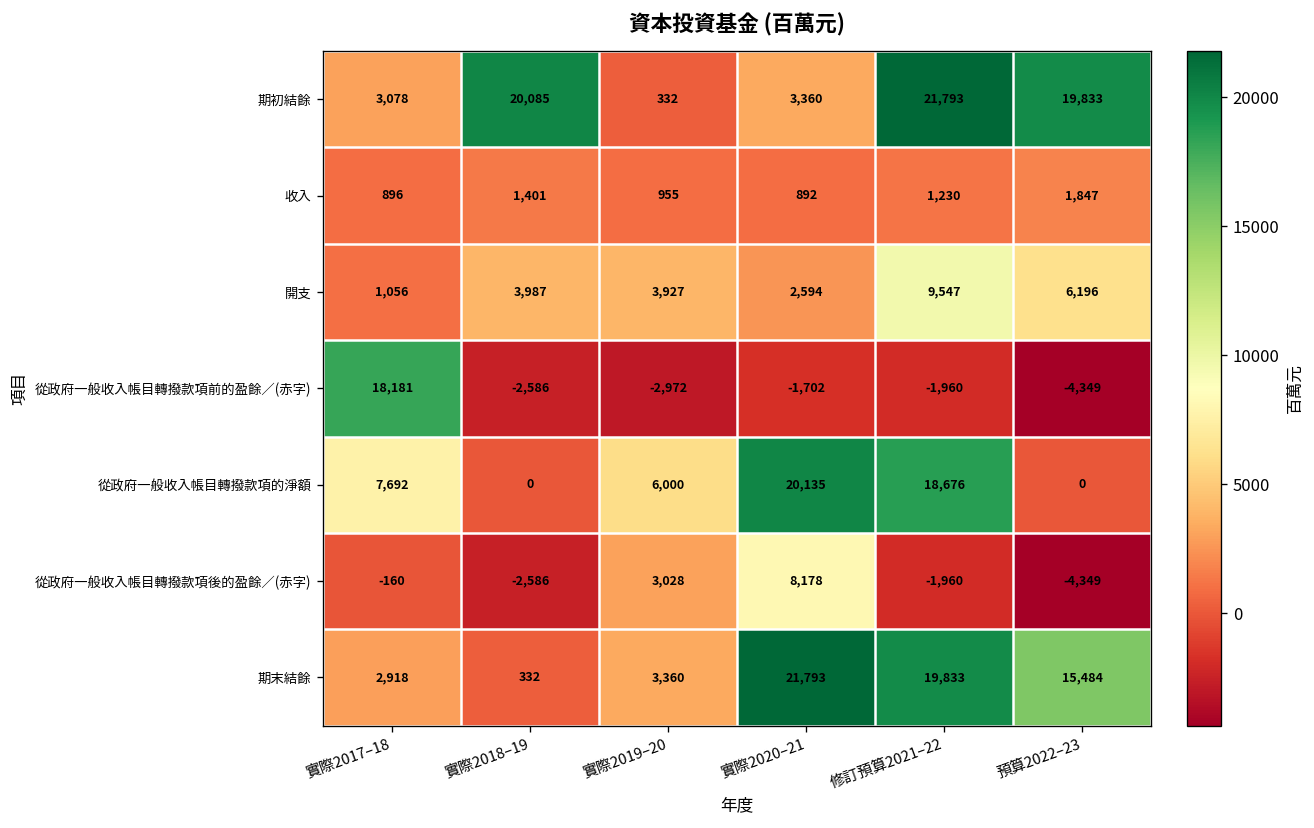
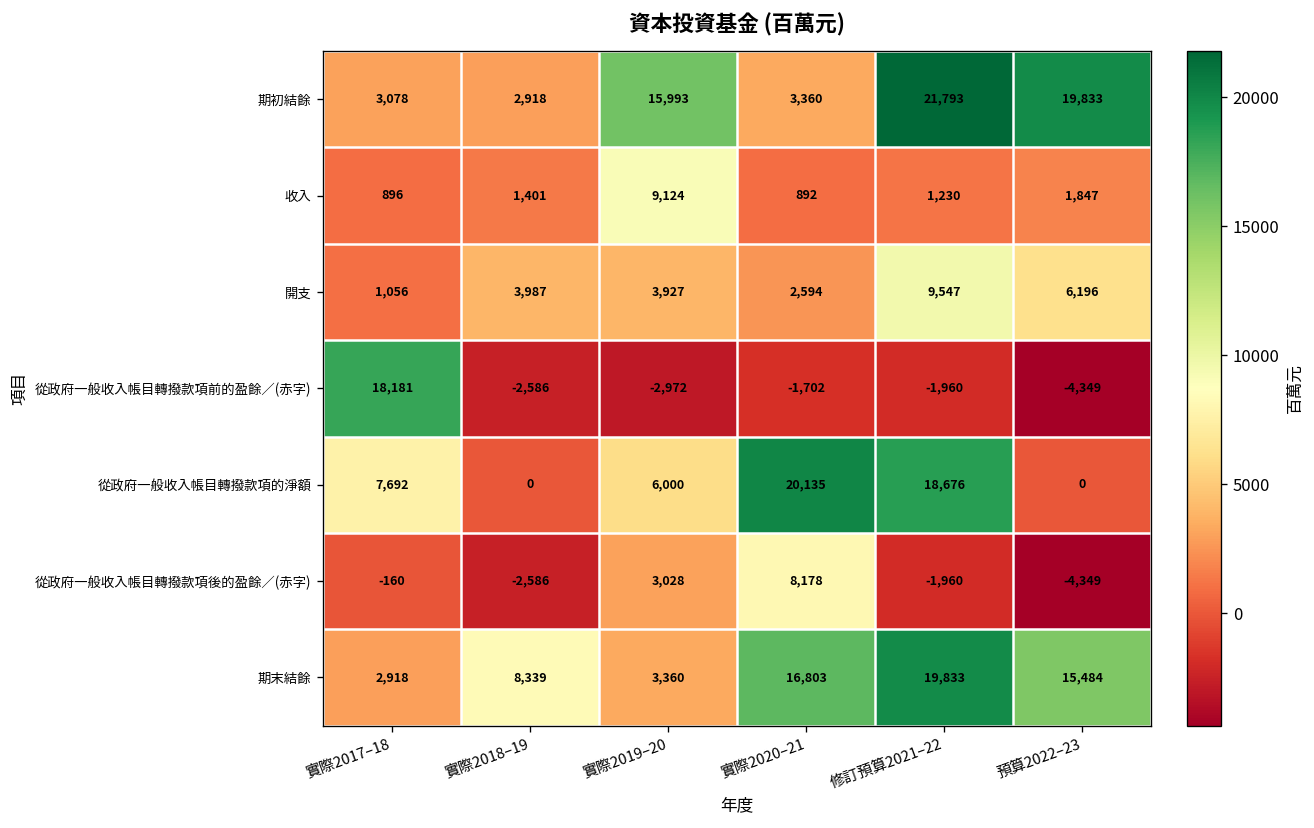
  {
    "期初結餘": {
      "實際2017–18": "3,078",
-     "實際2018–19": "20,085",
-     "實際2019–20": "332",
+     "實際2018–19": "2,918",
+     "實際2019–20": "15,993",
      "實際2020–21": "3,360",
      "修訂預算2021–22": "21,793",
      "預算2022–23": "19,833"
    },
    "收入": {
      "實際2017–18": "896",
      "實際2018–19": "1,401",
-     "實際2019–20": "955",
+     "實際2019–20": "9,124",
      "實際2020–21": "892",
      "修訂預算2021–22": "1,230",
      "預算2022–23": "1,847"
    },
    "開支": {
      "實際2017–18": "1,056",
      "實際2018–19": "3,987",
      "實際2019–20": "3,927",
      "實際2020–21": "2,594",
      "修訂預算2021–22": "9,547",
      "預算2022–23": "6,196"
    },
    "從政府一般收入帳目轉撥款項前的盈餘／(赤字)": {
      "實際2017–18": "18,181",
      "實際2018–19": "-2,586",
      "實際2019–20": "-2,972",
      "實際2020–21": "-1,702",
      "修訂預算2021–22": "-1,960",
      "預算2022–23": "-4,349"
    },
    "從政府一般收入帳目轉撥款項的淨額": {
      "實際2017–18": "7,692",
      "實際2018–19": "0",
      "實際2019–20": "6,000",
      "實際2020–21": "20,135",
      "修訂預算2021–22": "18,676",
      "預算2022–23": "0"
    },
    "從政府一般收入帳目轉撥款項後的盈餘／(赤字)": {
      "實際2017–18": "-160",
      "實際2018–19": "-2,586",
      "實際2019–20": "3,028",
      "實際2020–21": "8,178",
      "修訂預算2021–22": "-1,960",
      "預算2022–23": "-4,349"
    },
    "期末結餘": {
      "實際2017–18": "2,918",
-     "實際2018–19": "332",
+     "實際2018–19": "8,339",
      "實際2019–20": "3,360",
-     "實際2020–21": "21,793",
+     "實際2020–21": "16,803",
      "修訂預算2021–22": "19,833",
      "預算2022–23": "15,484"
    }
  }
